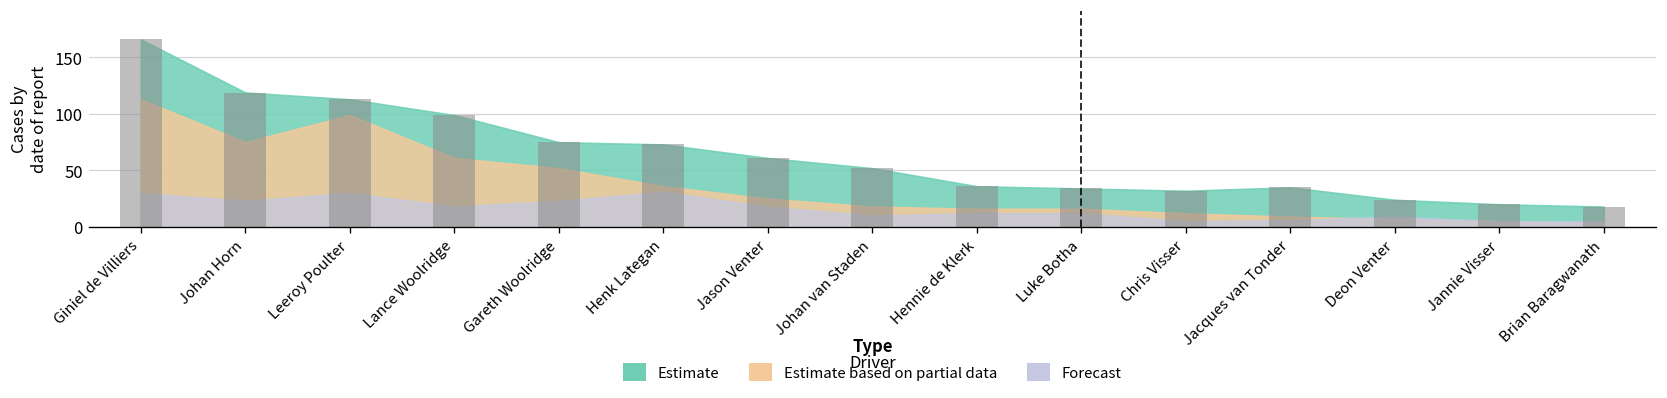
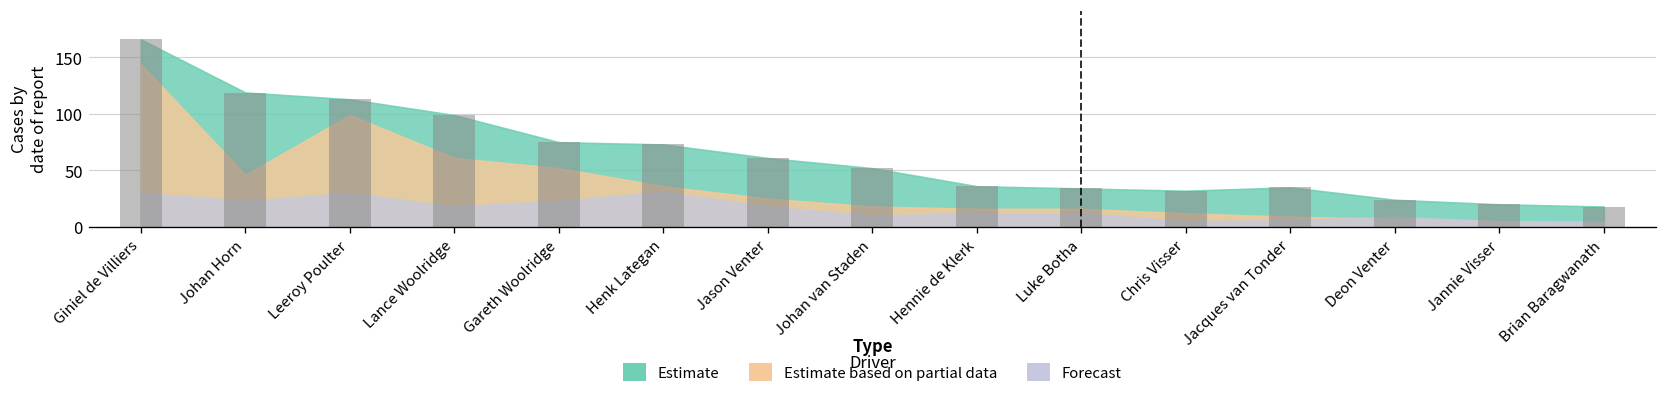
  {
    "Estimate": {
      "Giniel de Villiers": 170,
      "Johan Horn": 120,
      "Leeroy Poulter": 110,
      "Lance Woolridge": 100,
      "Gareth Woolridge": 80,
      "Henk Lategan": 70,
      "Jason Venter": 60,
      "Johan van Staden": 50,
      "Hennie de Klerk": 40,
      "Luke Botha": 30,
      "Chris Visser": 30,
      "Jacques van Tonder": 40,
      "Deon Venter": 20,
      "Jannie Visser": 20,
      "Brian Baragwanath": 20
    },
    "Estimate based on partial data": {
-     "Giniel de Villiers": 110,
-     "Johan Horn": 80,
+     "Giniel de Villiers": 140,
+     "Johan Horn": 50,
      "Leeroy Poulter": 100,
      "Lance Woolridge": 60,
      "Gareth Woolridge": 50,
      "Henk Lategan": 40,
      "Jason Venter": 30,
      "Johan van Staden": 20,
      "Hennie de Klerk": 20,
      "Luke Botha": 20,
      "Chris Visser": 10,
      "Jacques van Tonder": 10
    },
    "Forecast": {
      "Giniel de Villiers": 30,
      "Johan Horn": 20,
      "Leeroy Poulter": 30,
      "Lance Woolridge": 20,
      "Gareth Woolridge": 20,
      "Henk Lategan": 30,
      "Jason Venter": 20,
      "Johan van Staden": 10,
      "Hennie de Klerk": 10,
      "Luke Botha": 10,
      "Chris Visser": 10,
      "Jacques van Tonder": 10
    }
  }
